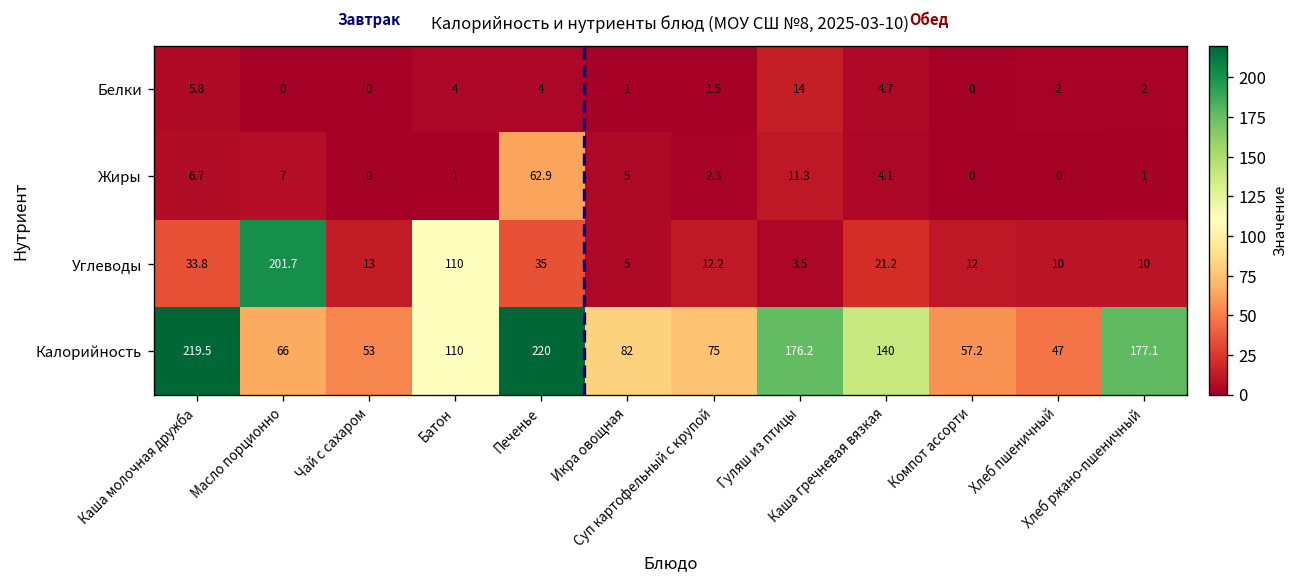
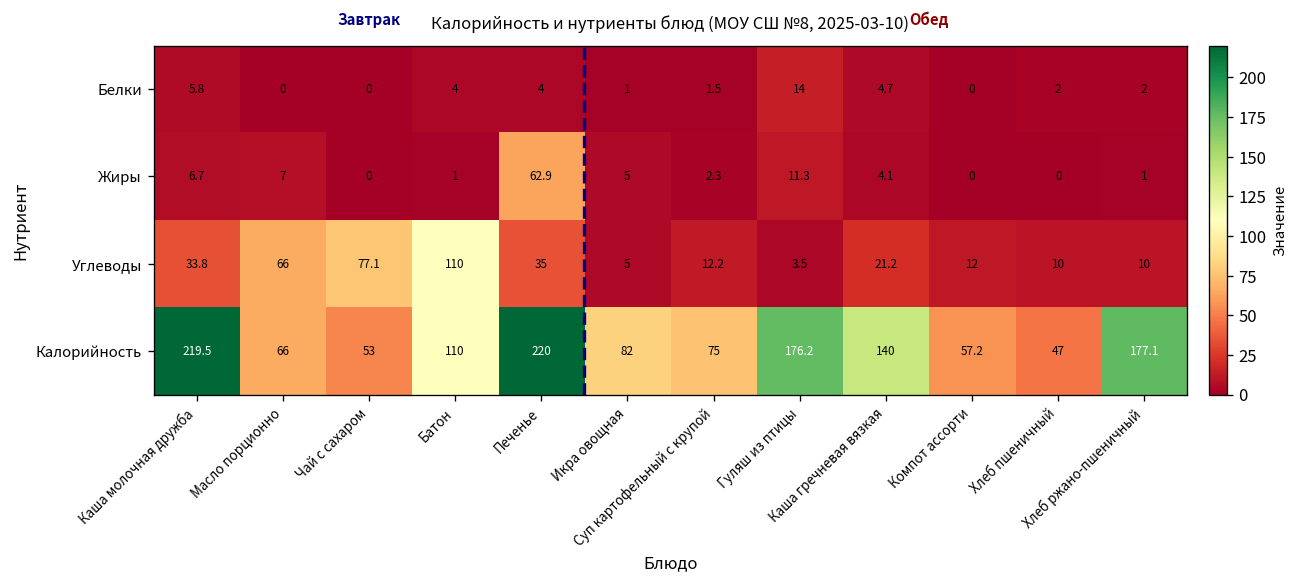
  {
    "Белки": {
      "Каша молочная дружба": 5.8,
      "Масло порционно": 0,
      "Чай с сахаром": 0,
      "Батон": 4,
      "Печенье": 4,
      "Икра овощная": 1,
      "Суп картофельный с крупой": 1.5,
      "Гуляш из птицы": 14,
      "Каша гречневая вязкая": 4.7,
      "Компот ассорти": 0,
      "Хлеб пшеничный": 2,
      "Хлеб ржано-пшеничный": 2
    },
    "Жиры": {
      "Каша молочная дружба": 6.7,
      "Масло порционно": 7,
      "Чай с сахаром": 0,
      "Батон": 1,
      "Печенье": 62.9,
      "Икра овощная": 5,
      "Суп картофельный с крупой": 2.3,
      "Гуляш из птицы": 11.3,
      "Каша гречневая вязкая": 4.1,
      "Компот ассорти": 0,
      "Хлеб пшеничный": 0,
      "Хлеб ржано-пшеничный": 1
    },
    "Углеводы": {
      "Каша молочная дружба": 33.8,
-     "Масло порционно": 201.7,
-     "Чай с сахаром": 13,
+     "Масло порционно": 66,
+     "Чай с сахаром": 77.1,
      "Батон": 110,
      "Печенье": 35,
      "Икра овощная": 5,
      "Суп картофельный с крупой": 12.2,
      "Гуляш из птицы": 3.5,
      "Каша гречневая вязкая": 21.2,
      "Компот ассорти": 12,
      "Хлеб пшеничный": 10,
      "Хлеб ржано-пшеничный": 10
    },
    "Калорийность": {
      "Каша молочная дружба": 219.5,
      "Масло порционно": 66,
      "Чай с сахаром": 53,
      "Батон": 110,
      "Печенье": 220,
      "Икра овощная": 82,
      "Суп картофельный с крупой": 75,
      "Гуляш из птицы": 176.2,
      "Каша гречневая вязкая": 140,
      "Компот ассорти": 57.2,
      "Хлеб пшеничный": 47,
      "Хлеб ржано-пшеничный": 177.1
    }
  }
